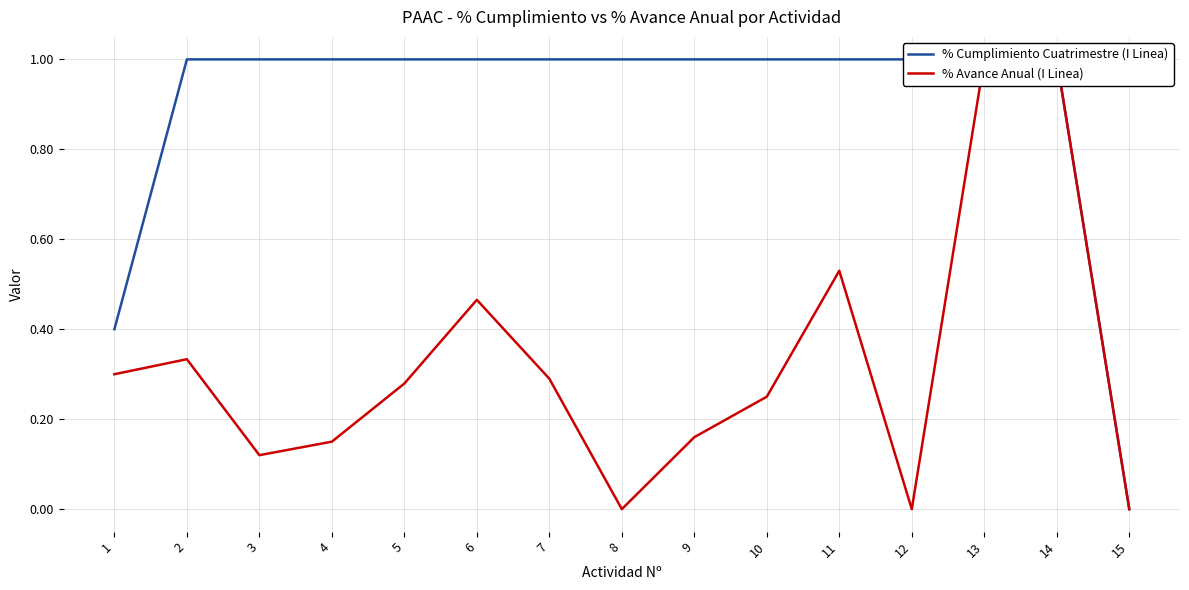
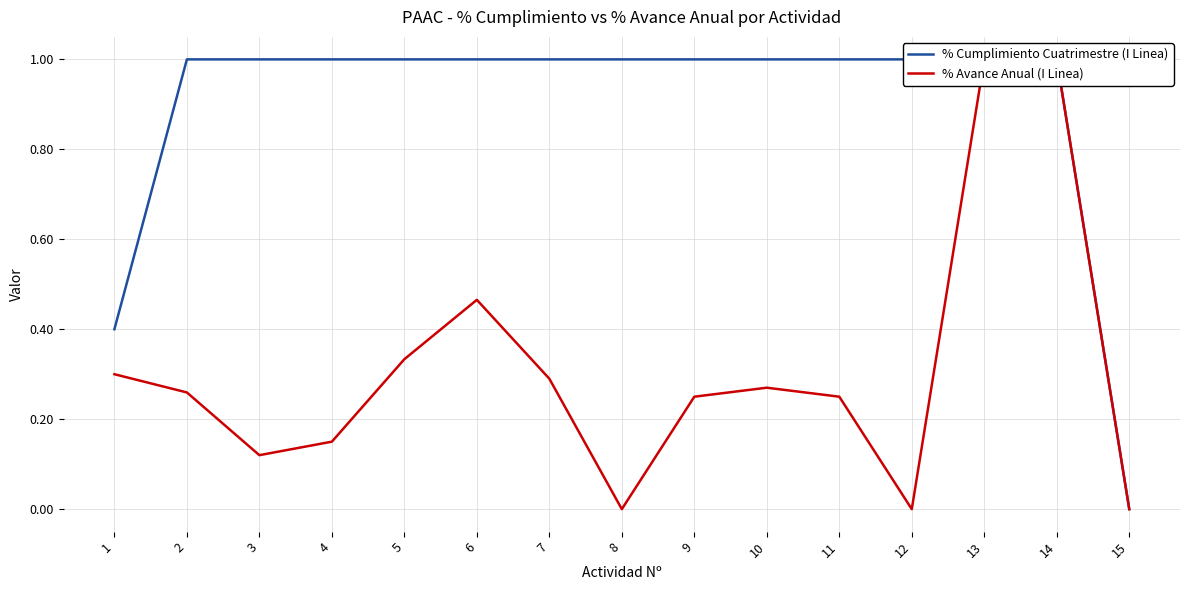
  {
    "% Cumplimiento Cuatrimestre (I Linea)": {
      "1": 0.40,
      "2": 1.00,
      "3": 1.00,
      "4": 1.00,
      "5": 1.00,
      "6": 1.00,
      "7": 1.00,
      "8": 1.00,
      "9": 1.00,
      "10": 1.00,
      "11": 1.00
    },
    "% Avance Anual (I Linea)": {
      "1": 0.30,
-     "2": 0.33,
+     "2": 0.26,
      "3": 0.12,
      "4": 0.15,
-     "5": 0.28,
+     "5": 0.33,
      "6": 0.47,
      "7": 0.29,
      "8": 0.00,
-     "9": 0.16,
-     "10": 0.25,
-     "11": 0.53,
+     "9": 0.25,
+     "10": 0.27,
+     "11": 0.25,
      "12": 0.00
    }
  }
